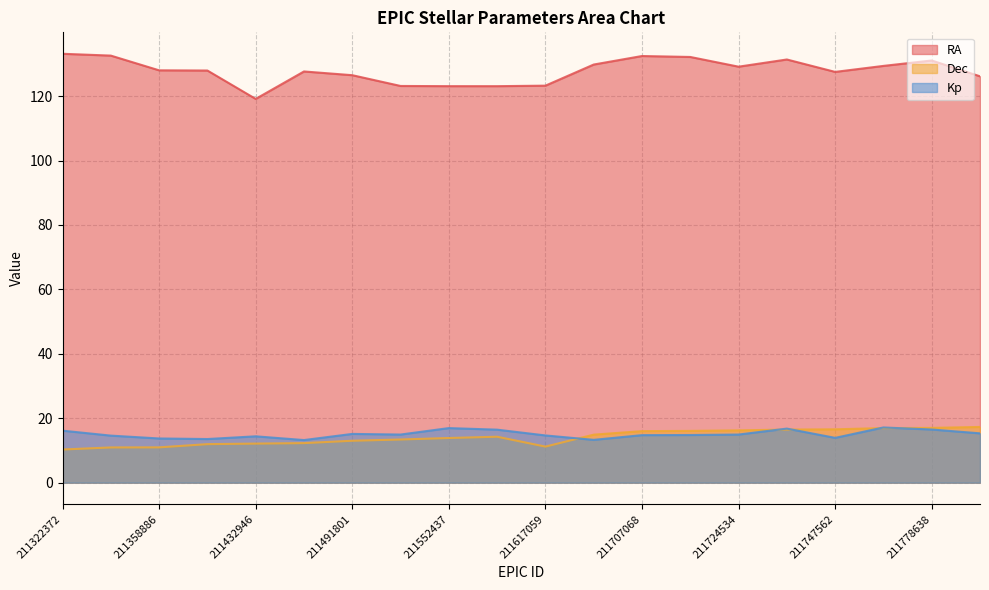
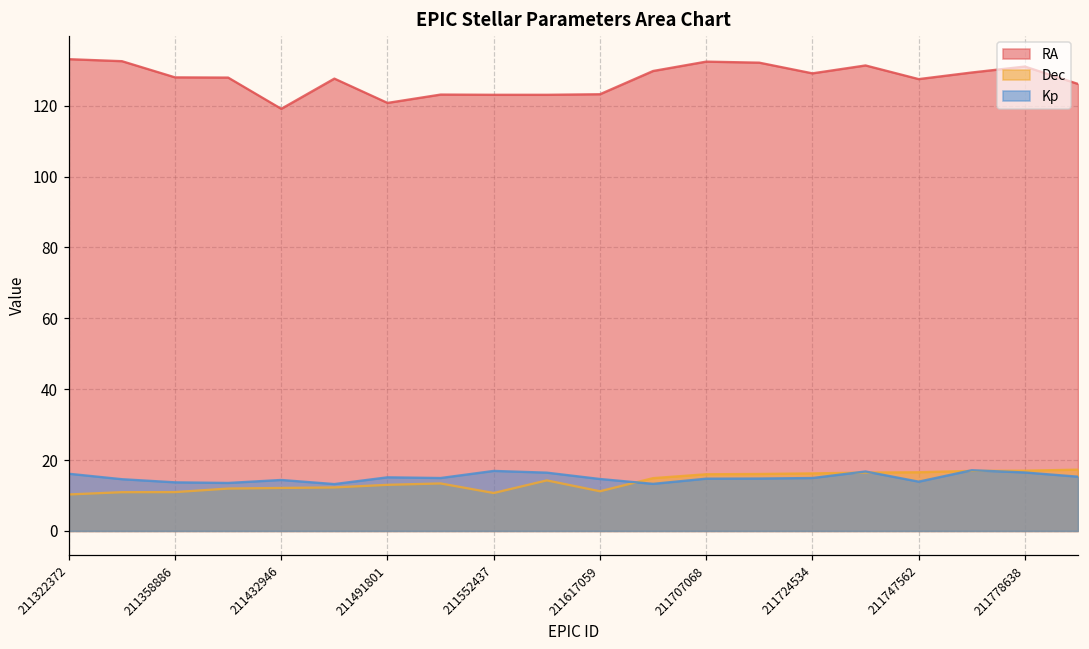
  {
    "RA": {
      "211322372": 133,
      "211358886": 128,
      "211432946": 119,
-     "211491801": 126,
+     "211491801": 121,
      "211552437": 123,
      "211617059": 123,
      "211707068": 132,
      "211724534": 129,
      "211747562": 128
    },
    "Dec": {
      "211322372": 10,
      "211358886": 11,
      "211432946": 12,
      "211491801": 13,
-     "211552437": 14,
+     "211552437": 11,
      "211617059": 11,
      "211707068": 16,
      "211724534": 16,
      "211747562": 17
    },
    "Kp": {
      "211322372": 16,
      "211358886": 14,
      "211432946": 14,
      "211491801": 15,
      "211552437": 17,
      "211617059": 15,
      "211707068": 15,
      "211724534": 15,
      "211747562": 14
    }
  }
